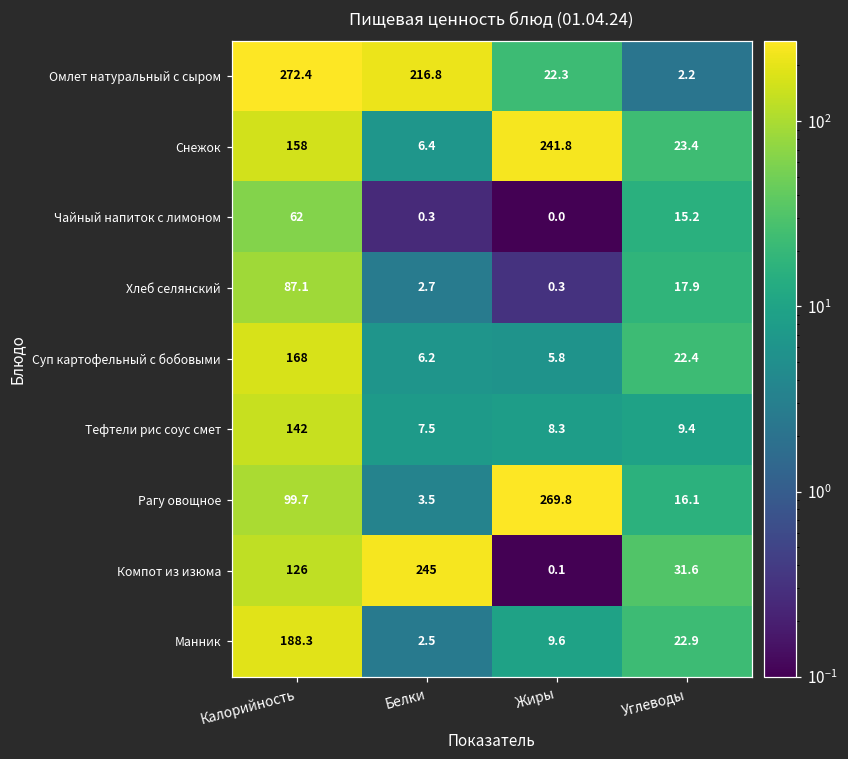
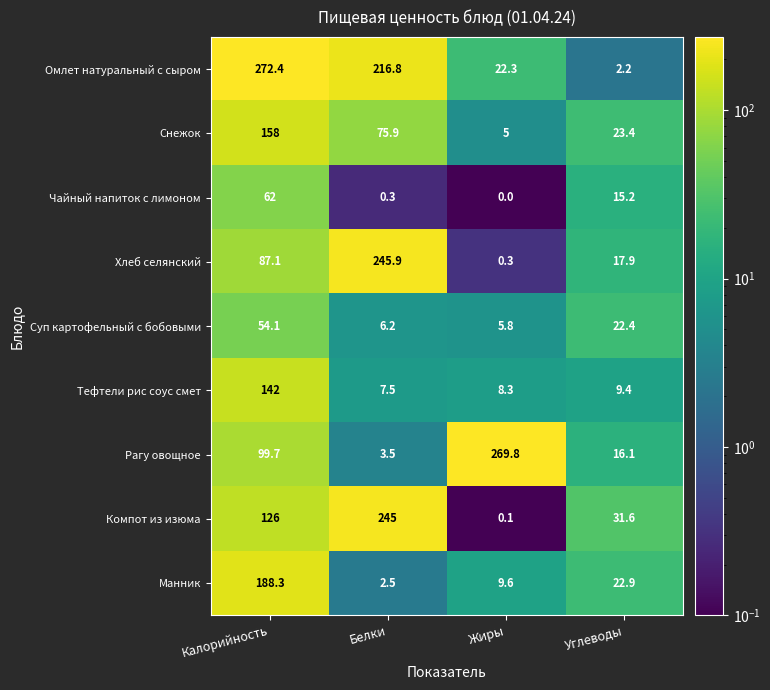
  {
    "Омлет натуральный с сыром": {
      "Калорийность": 272.4,
      "Белки": 216.8,
      "Жиры": 22.3,
      "Углеводы": 2.2
    },
    "Снежок": {
      "Калорийность": 158,
-     "Белки": 6.4,
-     "Жиры": 241.8,
+     "Белки": 75.9,
+     "Жиры": 5,
      "Углеводы": 23.4
    },
    "Чайный напиток с лимоном": {
      "Калорийность": 62,
      "Белки": 0.3,
      "Жиры": 0.0,
      "Углеводы": 15.2
    },
    "Хлеб селянский": {
      "Калорийность": 87.1,
-     "Белки": 2.7,
+     "Белки": 245.9,
      "Жиры": 0.3,
      "Углеводы": 17.9
    },
    "Суп картофельный с бобовыми": {
-     "Калорийность": 168,
+     "Калорийность": 54.1,
      "Белки": 6.2,
      "Жиры": 5.8,
      "Углеводы": 22.4
    },
    "Тефтели рис соус смет": {
      "Калорийность": 142,
      "Белки": 7.5,
      "Жиры": 8.3,
      "Углеводы": 9.4
    },
    "Рагу овощное": {
      "Калорийность": 99.7,
      "Белки": 3.5,
      "Жиры": 269.8,
      "Углеводы": 16.1
    },
    "Компот из изюма": {
      "Калорийность": 126,
      "Белки": 245,
      "Жиры": 0.1,
      "Углеводы": 31.6
    },
    "Манник": {
      "Калорийность": 188.3,
      "Белки": 2.5,
      "Жиры": 9.6,
      "Углеводы": 22.9
    }
  }
